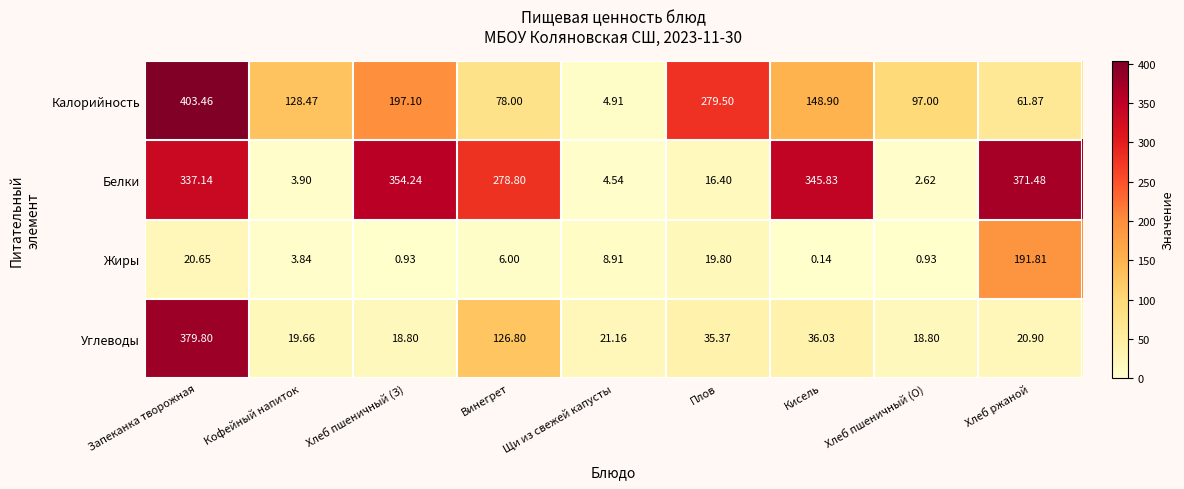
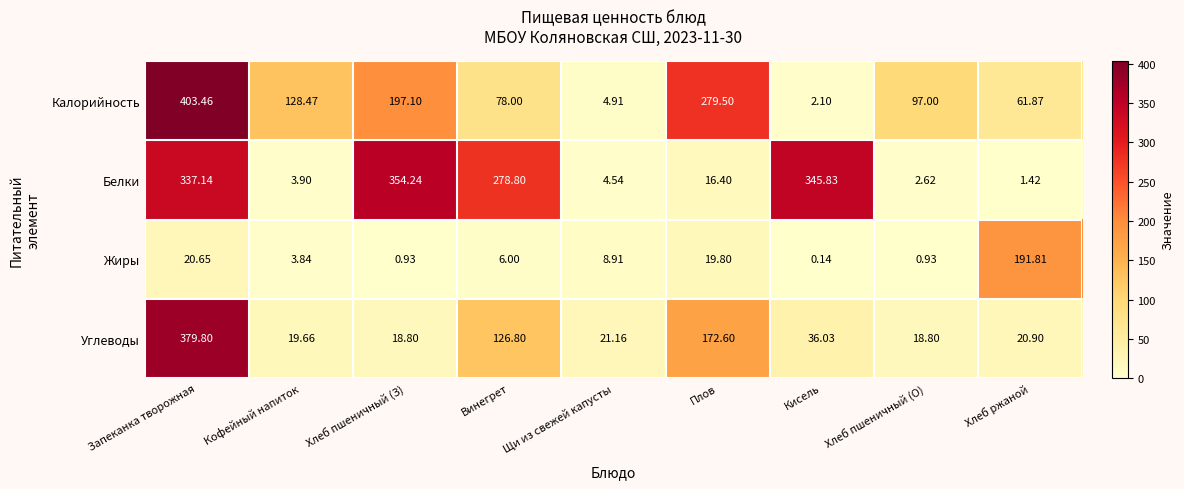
  {
    "Калорийность": {
      "Запеканка творожная": 403.46,
      "Кофейный напиток": 128.47,
      "Хлеб пшеничный (З)": 197.10,
      "Винегрет": 78.00,
      "Щи из свежей капусты": 4.91,
      "Плов": 279.50,
-     "Кисель": 148.90,
+     "Кисель": 2.10,
      "Хлеб пшеничный (О)": 97.00,
      "Хлеб ржаной": 61.87
    },
    "Белки": {
      "Запеканка творожная": 337.14,
      "Кофейный напиток": 3.90,
      "Хлеб пшеничный (З)": 354.24,
      "Винегрет": 278.80,
      "Щи из свежей капусты": 4.54,
      "Плов": 16.40,
      "Кисель": 345.83,
      "Хлеб пшеничный (О)": 2.62,
-     "Хлеб ржаной": 371.48
+     "Хлеб ржаной": 1.42
    },
    "Жиры": {
      "Запеканка творожная": 20.65,
      "Кофейный напиток": 3.84,
      "Хлеб пшеничный (З)": 0.93,
      "Винегрет": 6.00,
      "Щи из свежей капусты": 8.91,
      "Плов": 19.80,
      "Кисель": 0.14,
      "Хлеб пшеничный (О)": 0.93,
      "Хлеб ржаной": 191.81
    },
    "Углеводы": {
      "Запеканка творожная": 379.80,
      "Кофейный напиток": 19.66,
      "Хлеб пшеничный (З)": 18.80,
      "Винегрет": 126.80,
      "Щи из свежей капусты": 21.16,
-     "Плов": 35.37,
+     "Плов": 172.60,
      "Кисель": 36.03,
      "Хлеб пшеничный (О)": 18.80,
      "Хлеб ржаной": 20.90
    }
  }
